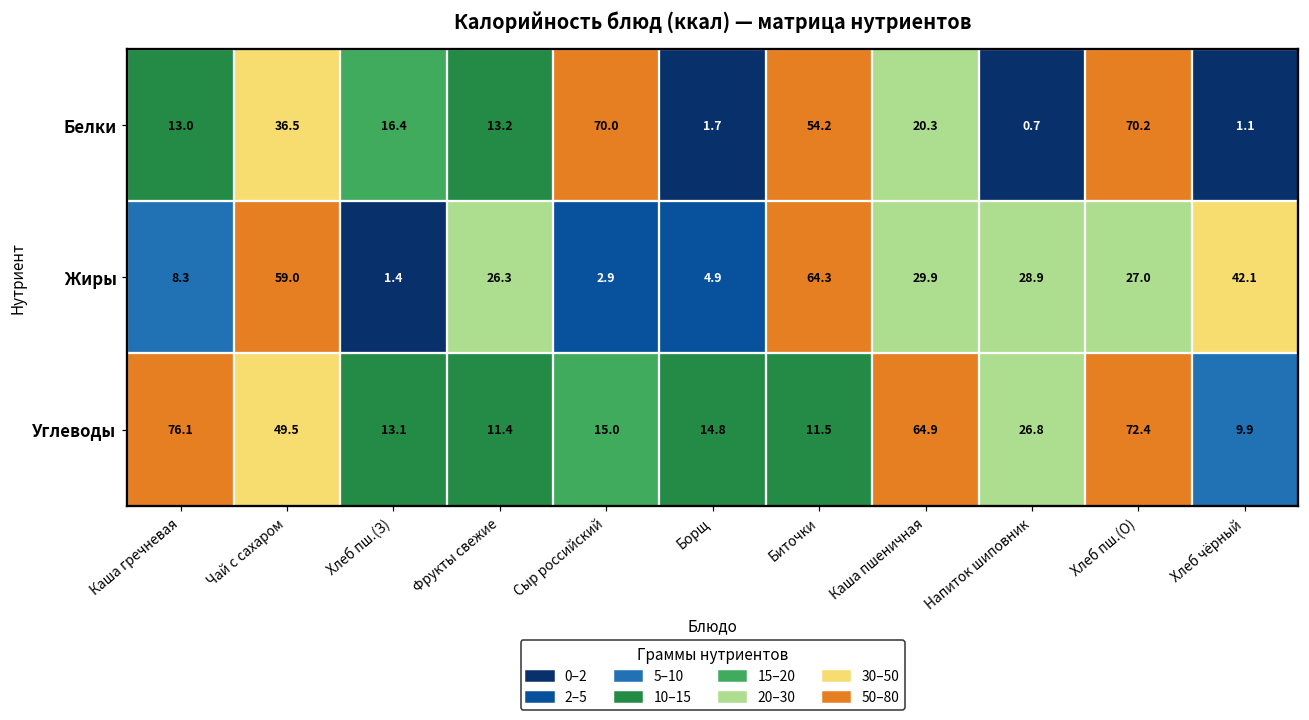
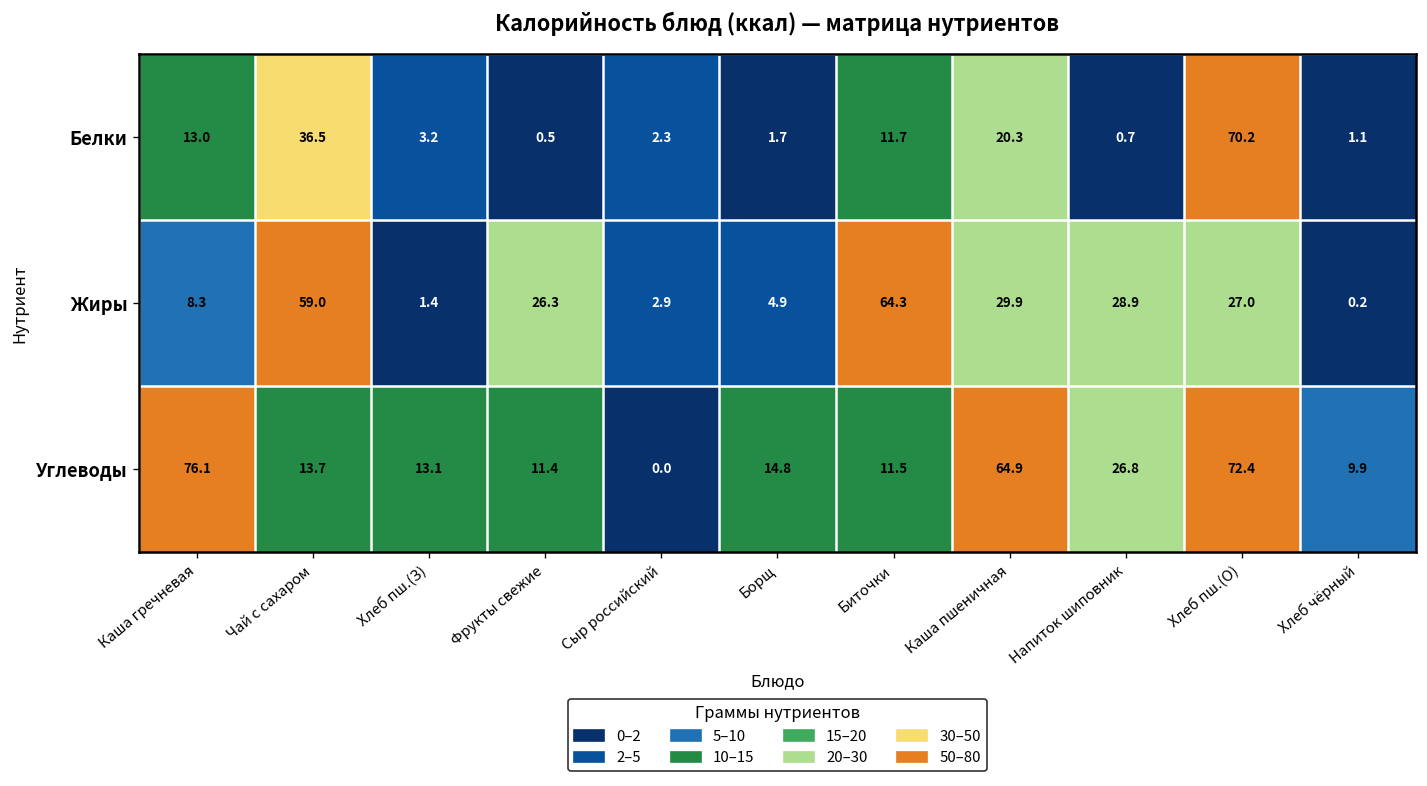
  {
    "Белки": {
      "Каша гречневая": 13.0,
      "Чай с сахаром": 36.5,
-     "Хлеб пш.(З)": 16.4,
-     "Фрукты свежие": 13.2,
-     "Сыр российский": 70.0,
+     "Хлеб пш.(З)": 3.2,
+     "Фрукты свежие": 0.5,
+     "Сыр российский": 2.3,
      "Борщ": 1.7,
-     "Биточки": 54.2,
+     "Биточки": 11.7,
      "Каша пшеничная": 20.3,
      "Напиток шиповник": 0.7,
      "Хлеб пш.(О)": 70.2,
      "Хлеб чёрный": 1.1
    },
    "Жиры": {
      "Каша гречневая": 8.3,
      "Чай с сахаром": 59.0,
      "Хлеб пш.(З)": 1.4,
      "Фрукты свежие": 26.3,
      "Сыр российский": 2.9,
      "Борщ": 4.9,
      "Биточки": 64.3,
      "Каша пшеничная": 29.9,
      "Напиток шиповник": 28.9,
      "Хлеб пш.(О)": 27.0,
-     "Хлеб чёрный": 42.1
+     "Хлеб чёрный": 0.2
    },
    "Углеводы": {
      "Каша гречневая": 76.1,
-     "Чай с сахаром": 49.5,
+     "Чай с сахаром": 13.7,
      "Хлеб пш.(З)": 13.1,
      "Фрукты свежие": 11.4,
-     "Сыр российский": 15.0,
+     "Сыр российский": 0.0,
      "Борщ": 14.8,
      "Биточки": 11.5,
      "Каша пшеничная": 64.9,
      "Напиток шиповник": 26.8,
      "Хлеб пш.(О)": 72.4,
      "Хлеб чёрный": 9.9
    }
  }
